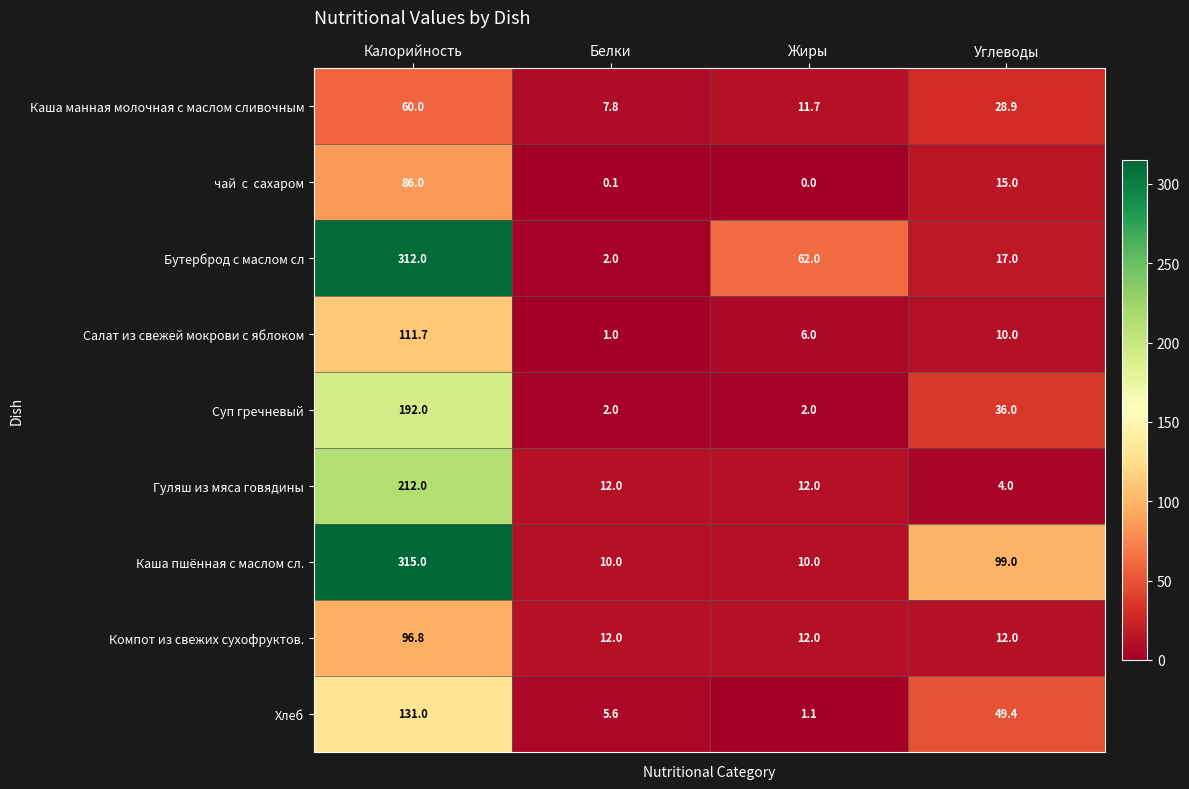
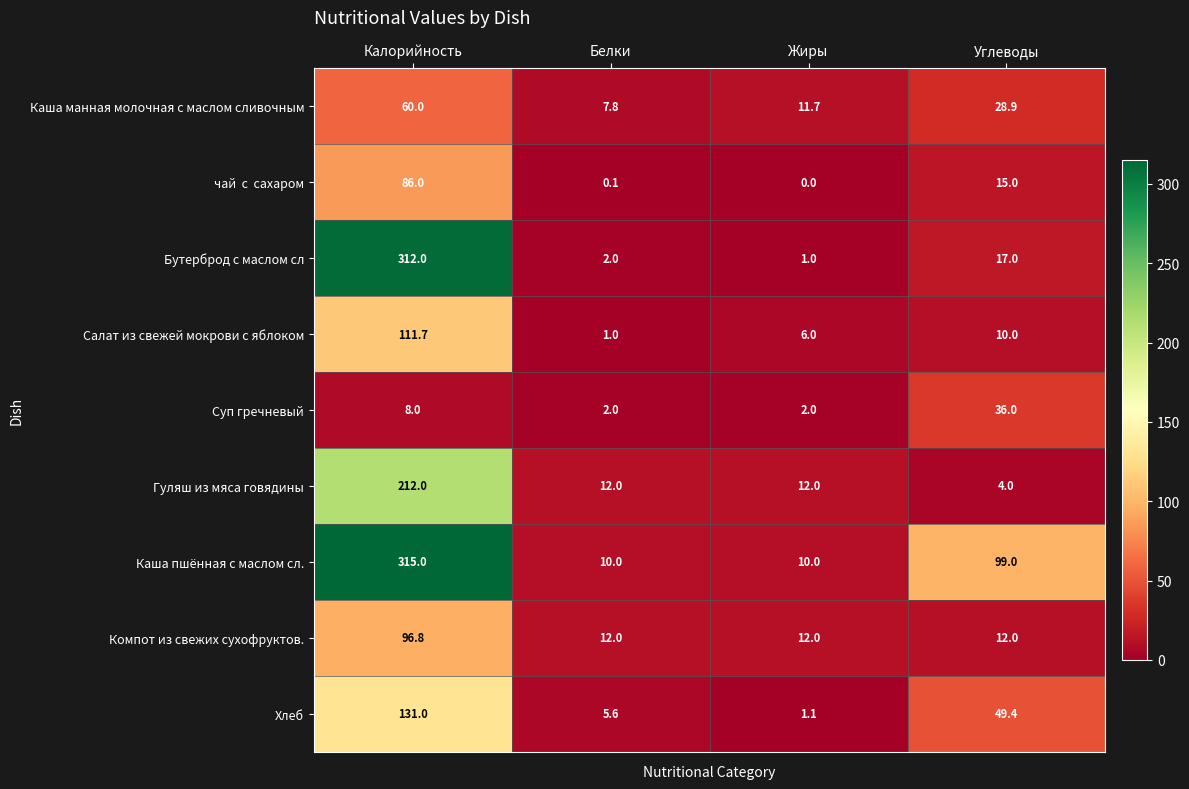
  {
    "Каша манная молочная с маслом сливочным": {
      "Калорийность": 60.0,
      "Белки": 7.8,
      "Жиры": 11.7,
      "Углеводы": 28.9
    },
    "чай с сахаром": {
      "Калорийность": 86.0,
      "Белки": 0.1,
      "Жиры": 0.0,
      "Углеводы": 15.0
    },
    "Бутерброд с маслом сл": {
      "Калорийность": 312.0,
      "Белки": 2.0,
-     "Жиры": 62.0,
+     "Жиры": 1.0,
      "Углеводы": 17.0
    },
    "Салат из свежей мокрови с яблоком": {
      "Калорийность": 111.7,
      "Белки": 1.0,
      "Жиры": 6.0,
      "Углеводы": 10.0
    },
    "Суп гречневый": {
-     "Калорийность": 192.0,
+     "Калорийность": 8.0,
      "Белки": 2.0,
      "Жиры": 2.0,
      "Углеводы": 36.0
    },
    "Гуляш из мяса говядины": {
      "Калорийность": 212.0,
      "Белки": 12.0,
      "Жиры": 12.0,
      "Углеводы": 4.0
    },
    "Каша пшённая с маслом сл.": {
      "Калорийность": 315.0,
      "Белки": 10.0,
      "Жиры": 10.0,
      "Углеводы": 99.0
    },
    "Компот из свежих сухофруктов.": {
      "Калорийность": 96.8,
      "Белки": 12.0,
      "Жиры": 12.0,
      "Углеводы": 12.0
    },
    "Хлеб": {
      "Калорийность": 131.0,
      "Белки": 5.6,
      "Жиры": 1.1,
      "Углеводы": 49.4
    }
  }
